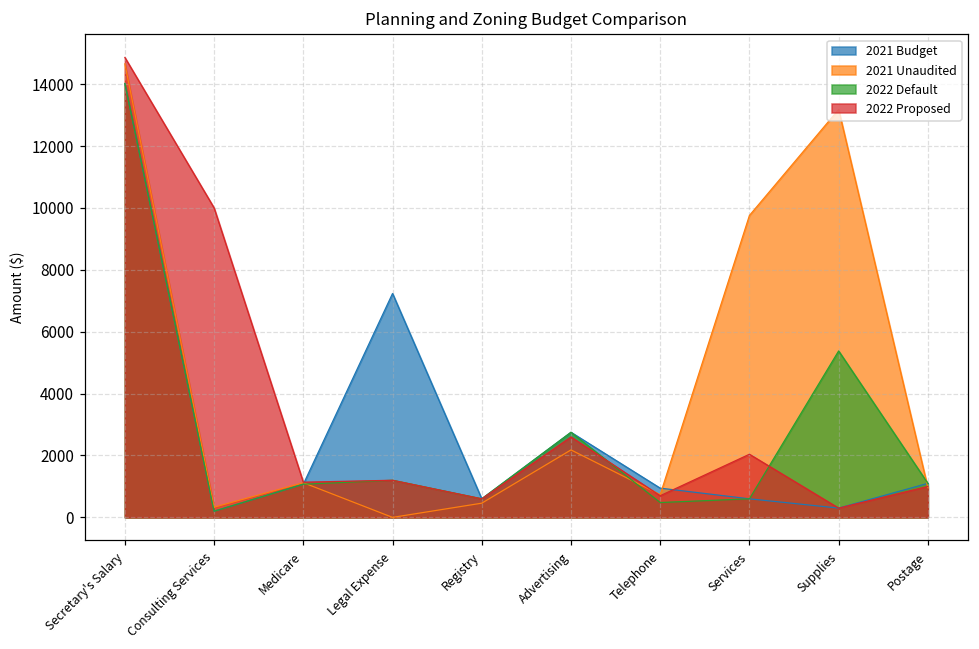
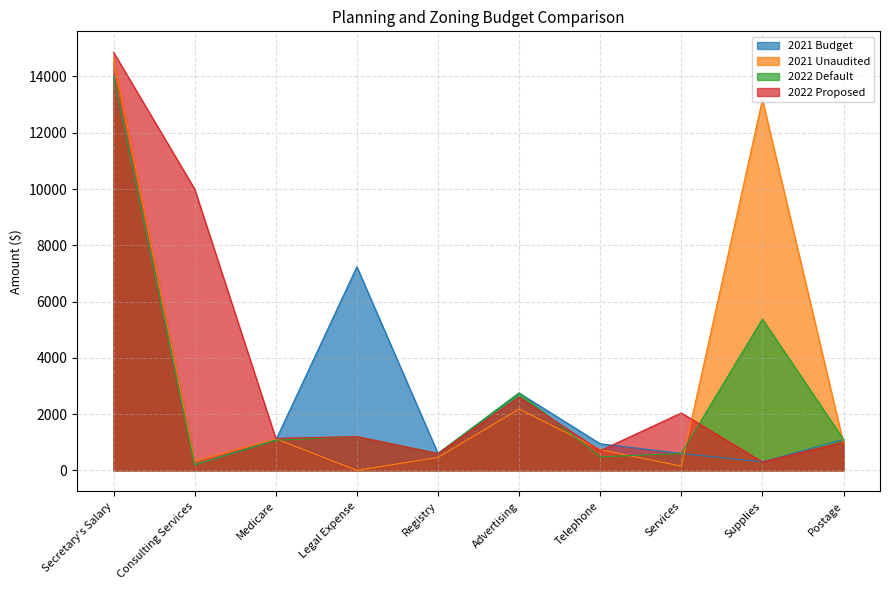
  {
    "2021 Budget": {
      "Legal Expense": 7200,
      "Telephone": 900
    },
    "2021 Unaudited": {
      "Secretary's Salary": 14700,
      "Consulting Services": 300,
      "Legal Expense": 0,
      "Registry": 500,
      "Advertising": 2200,
-     "Services": 9800
+     "Services": 200
    },
    "2022 Default": {
      "Telephone": 500,
      "Supplies": 5400
    },
    "2022 Proposed": {
      "Secretary's Salary": 14900,
      "Consulting Services": 10000,
      "Advertising": 2600,
      "Services": 2000
    }
  }
